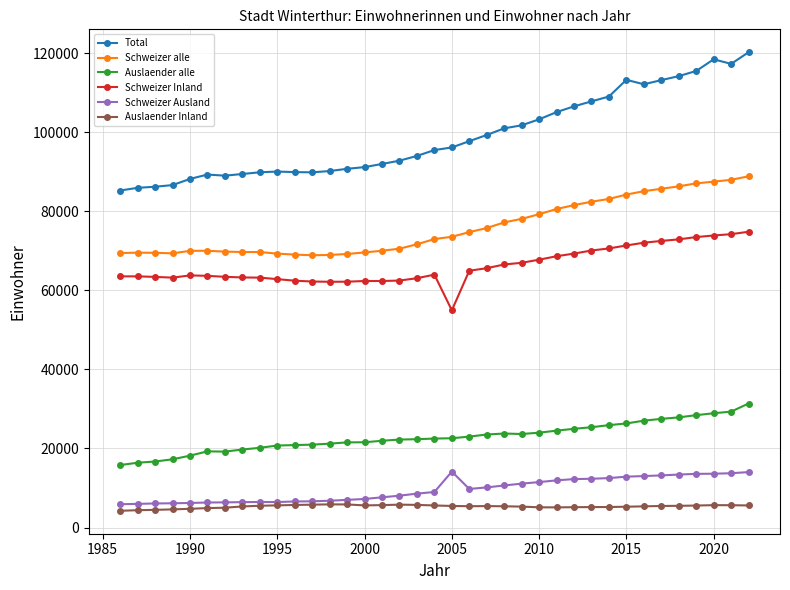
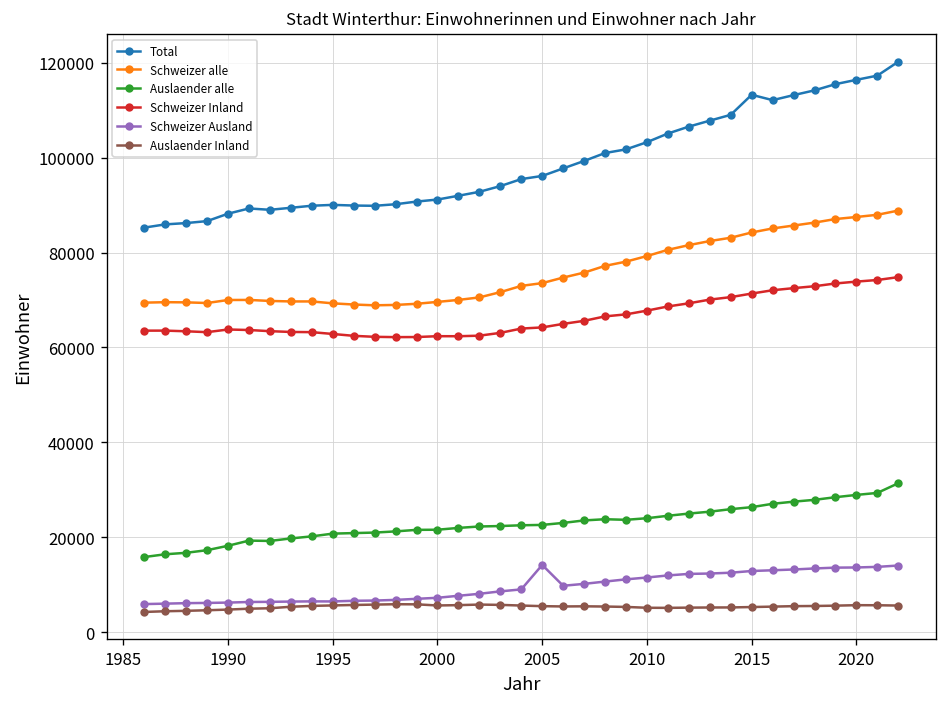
  {
    "Total": {
      "1990": 88000,
      "1995": 90000,
      "2000": 91000,
      "2005": 96000,
      "2010": 103000,
      "2015": 113000,
-     "2020": 118000
+     "2020": 116000
    },
    "Schweizer alle": {
      "1990": 70000,
      "1995": 69000,
      "2000": 70000,
      "2005": 74000,
      "2010": 79000,
      "2015": 84000,
      "2020": 87000
    },
    "Auslaender alle": {
      "1990": 18000,
      "1995": 21000,
      "2000": 22000,
      "2005": 23000,
      "2010": 24000,
      "2015": 26000,
      "2020": 29000
    },
    "Schweizer Inland": {
      "1990": 64000,
      "1995": 63000,
      "2000": 62000,
-     "2005": 55000,
+     "2005": 64000,
      "2010": 68000,
      "2015": 71000,
      "2020": 74000
    },
    "Schweizer Ausland": {
      "1990": 6000,
      "1995": 6000,
      "2000": 7000,
      "2005": 14000,
      "2010": 12000,
      "2015": 13000,
      "2020": 14000
    },
    "Auslaender Inland": {
      "1990": 5000,
      "1995": 6000,
      "2000": 6000,
      "2005": 5000,
      "2010": 5000,
      "2015": 5000,
      "2020": 6000
    }
  }
